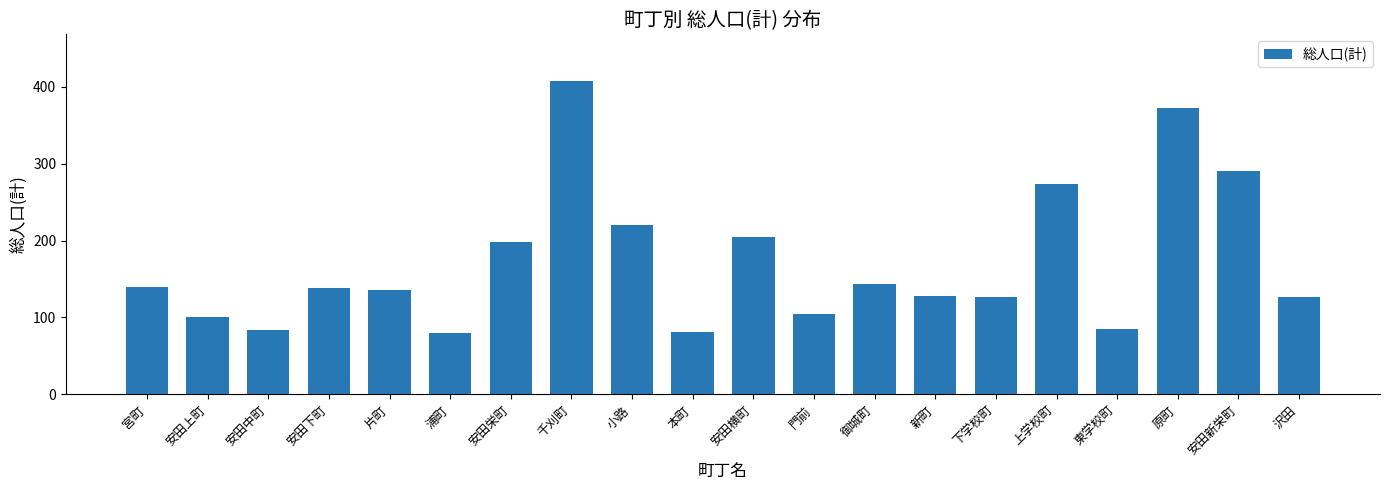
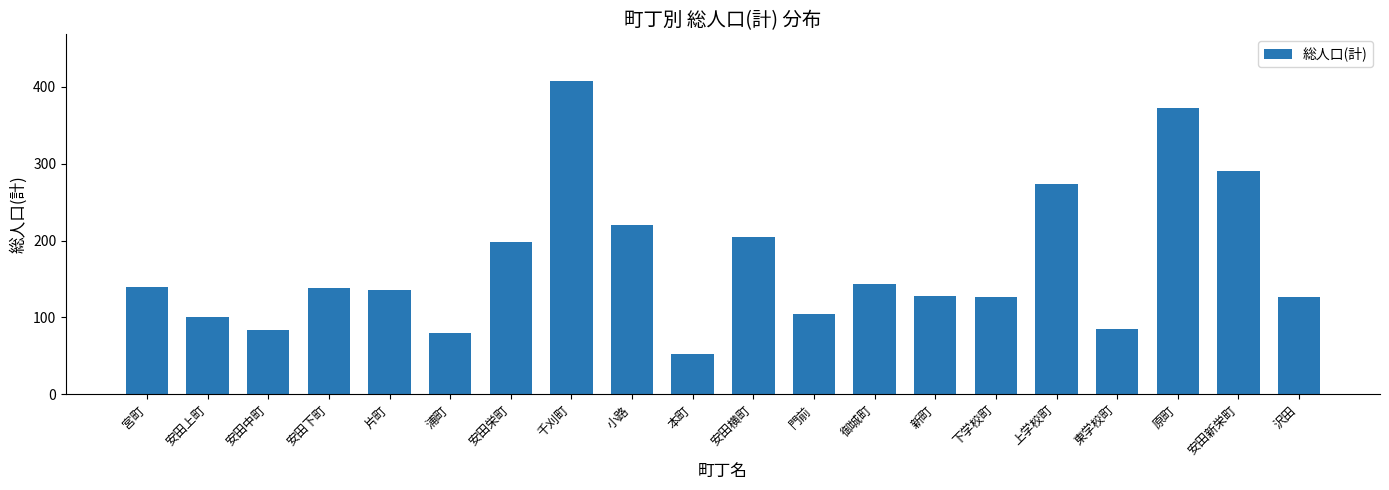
  {
    "宮町": 140,
    "安田上町": 100,
    "安田中町": 80,
    "安田下町": 140,
    "片町": 140,
    "浦町": 80,
    "安田栄町": 200,
    "千刈町": 410,
    "小路": 220,
-   "本町": 80,
+   "本町": 50,
    "安田横町": 200,
    "門前": 100,
    "御城町": 140,
    "新町": 130,
    "下学校町": 130,
    "上学校町": 270,
    "東学校町": 90,
    "原町": 370,
    "安田新栄町": 290,
    "沢田": 130
  }
